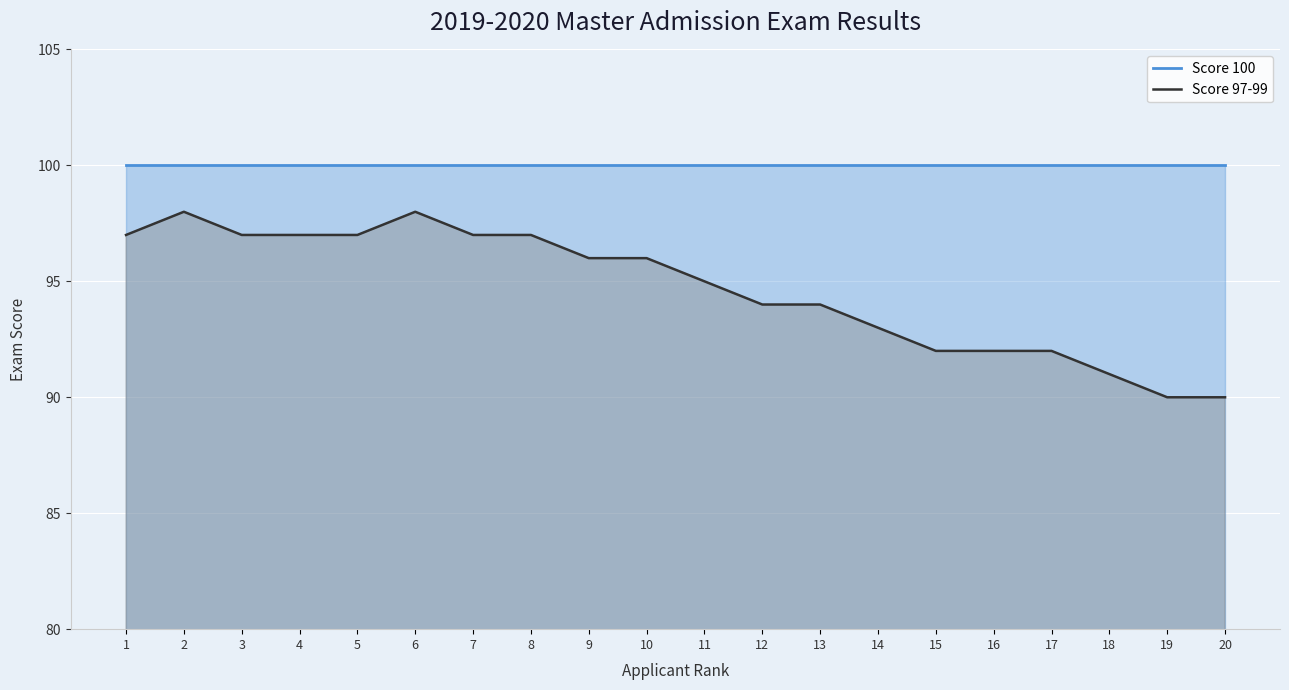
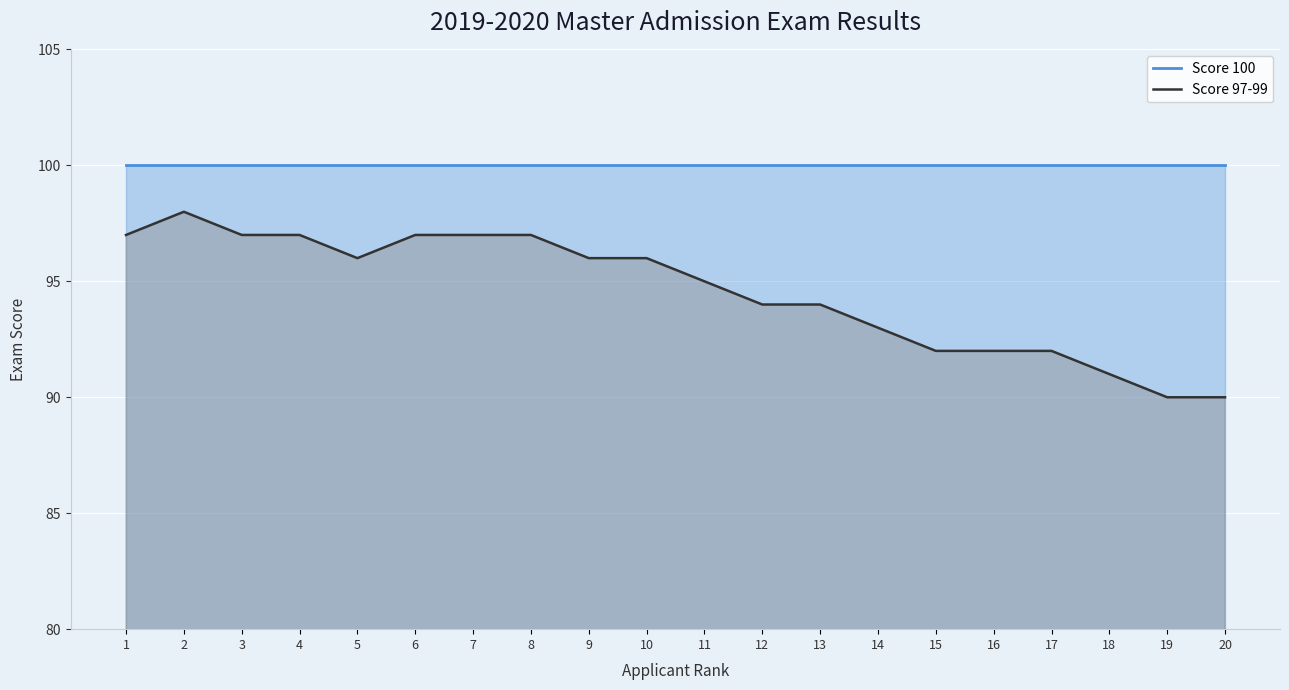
  {
    "Score 100": {
      "1": 100,
      "2": 100,
      "3": 100,
      "4": 100,
      "5": 100,
      "6": 100,
      "7": 100,
      "8": 100,
      "9": 100,
      "10": 100,
      "11": 100,
      "12": 100,
      "13": 100,
      "14": 100,
      "15": 100,
      "16": 100,
      "17": 100,
      "18": 100,
      "19": 100,
      "20": 100
    },
    "Score 97-99": {
      "1": 97,
      "2": 98,
      "3": 97,
      "4": 97,
-     "5": 97,
-     "6": 98,
+     "5": 96,
+     "6": 97,
      "7": 97,
      "8": 97,
      "9": 96,
      "10": 96,
      "11": 95,
      "12": 94,
      "13": 94,
      "14": 93,
      "15": 92,
      "16": 92,
      "17": 92,
      "18": 91,
      "19": 90,
      "20": 90
    }
  }
